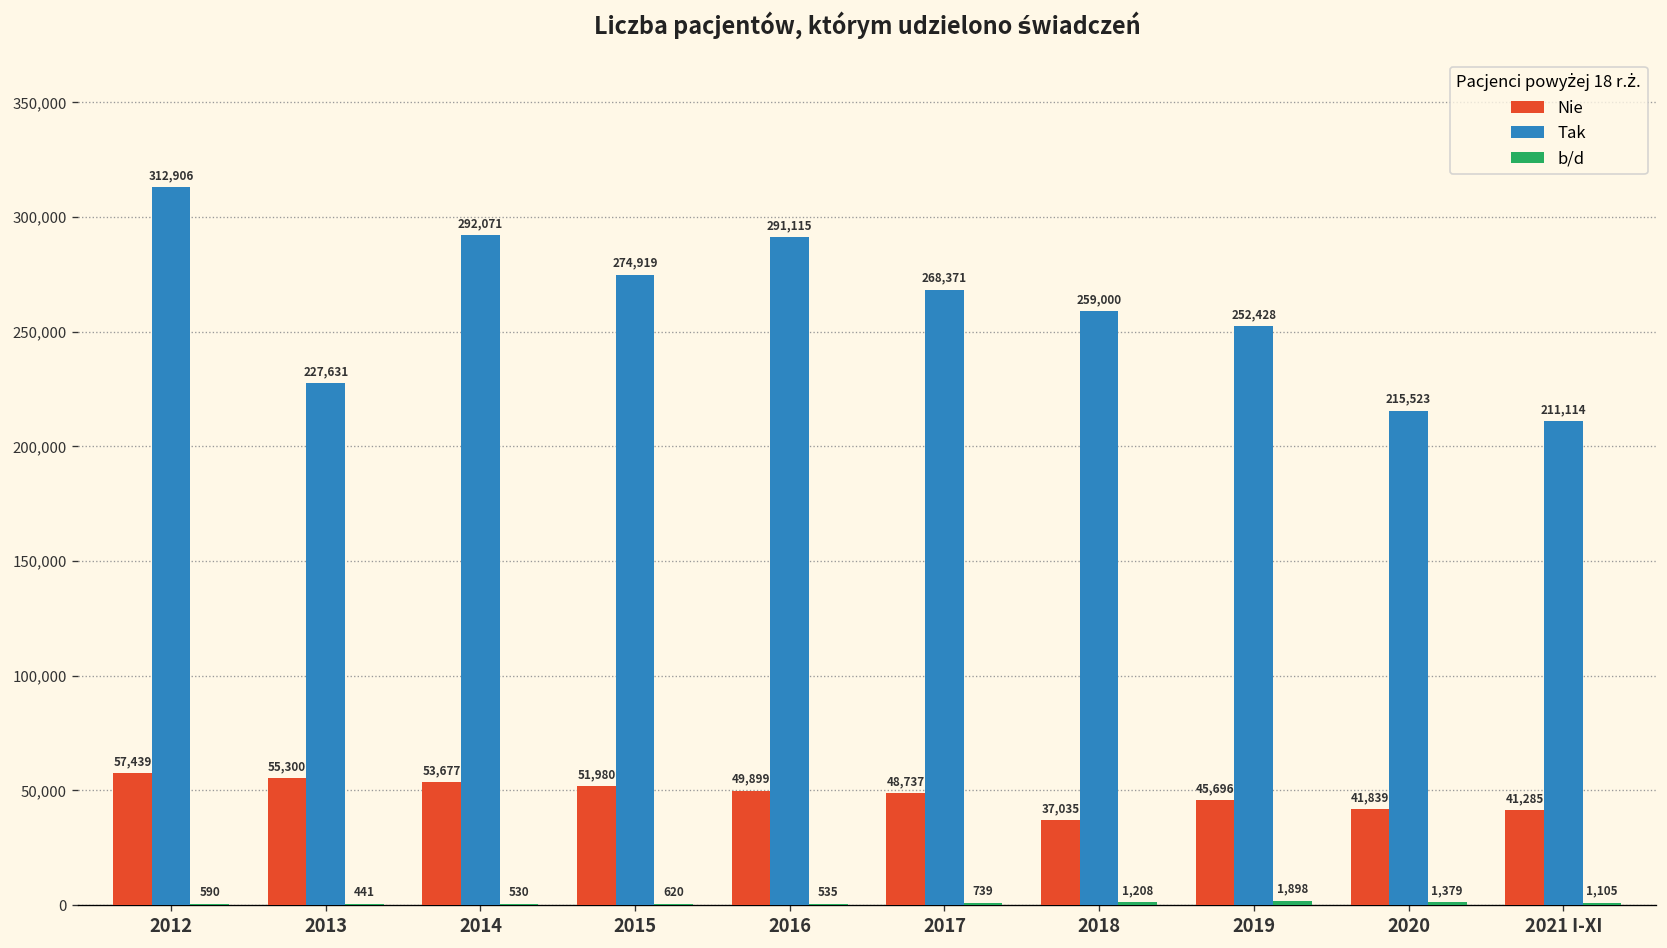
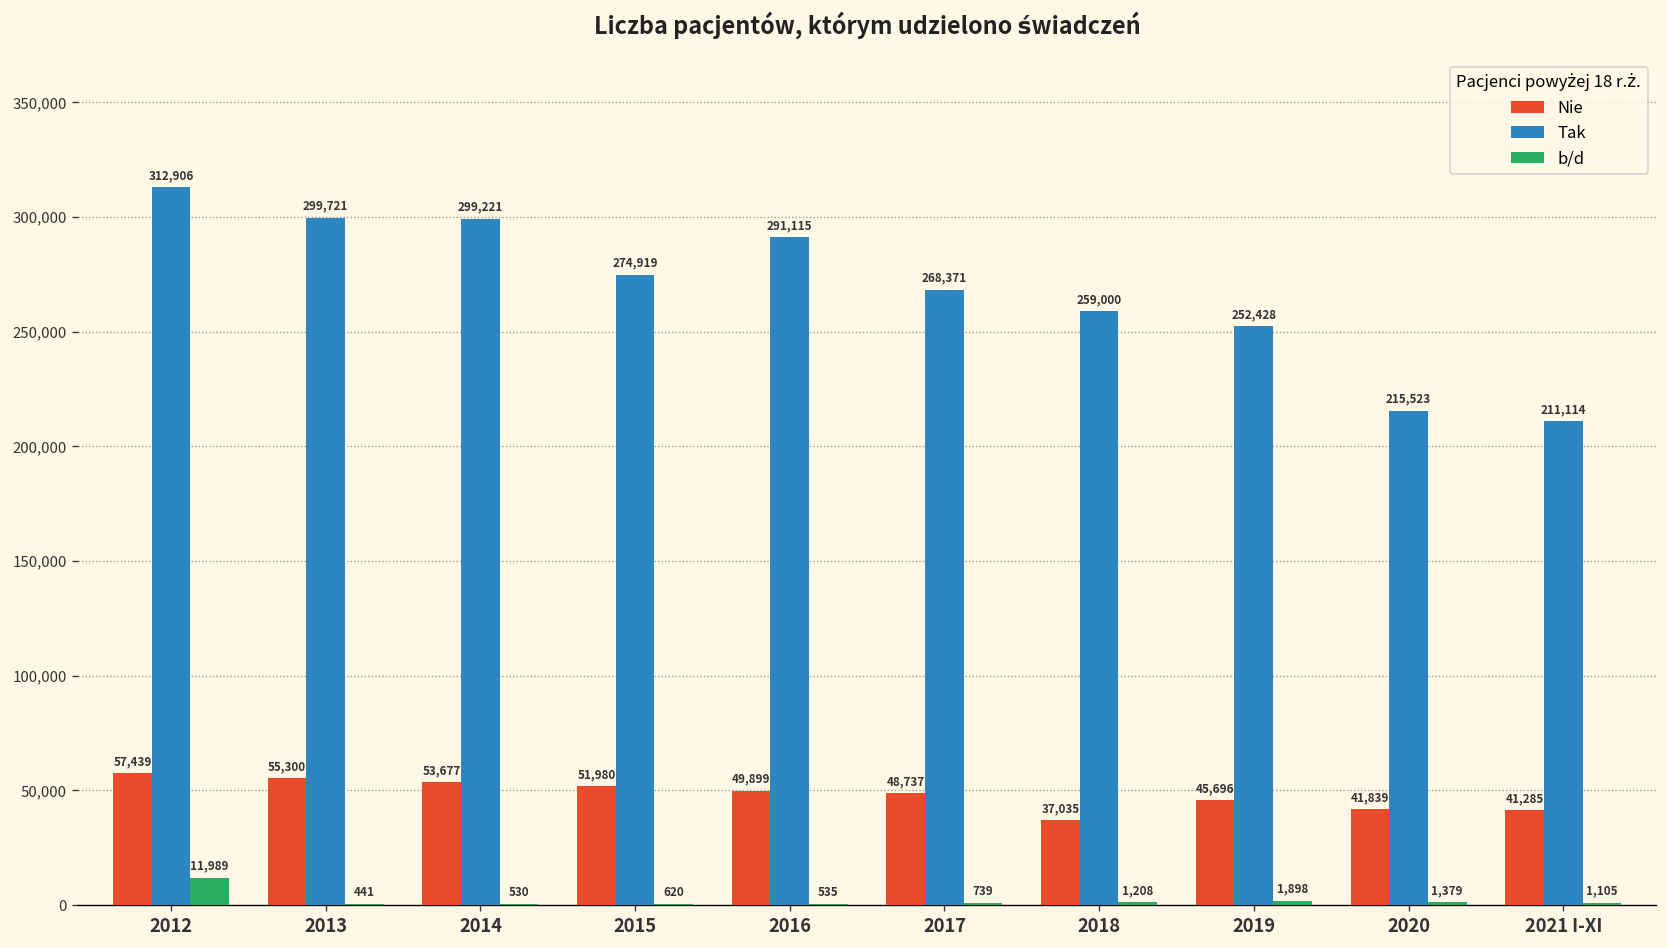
  {
    "Nie": {
      "2012": "57,439",
      "2013": "55,300",
      "2014": "53,677",
      "2015": "51,980",
      "2016": "49,899",
      "2017": "48,737",
      "2018": "37,035",
      "2019": "45,696",
      "2020": "41,839",
      "2021 I-XI": "41,285"
    },
    "Tak": {
      "2012": "312,906",
-     "2013": "227,631",
-     "2014": "292,071",
+     "2013": "299,721",
+     "2014": "299,221",
      "2015": "274,919",
      "2016": "291,115",
      "2017": "268,371",
      "2018": "259,000",
      "2019": "252,428",
      "2020": "215,523",
      "2021 I-XI": "211,114"
    },
    "b/d": {
-     "2012": "590",
+     "2012": "11,989",
      "2013": "441",
      "2014": "530",
      "2015": "620",
      "2016": "535",
      "2017": "739",
      "2018": "1,208",
      "2019": "1,898",
      "2020": "1,379",
      "2021 I-XI": "1,105"
    }
  }
